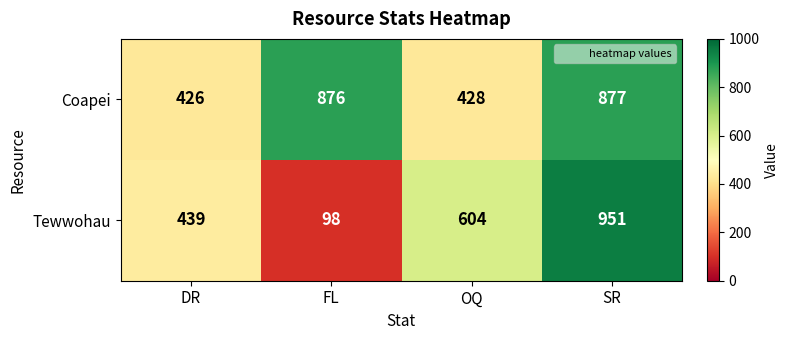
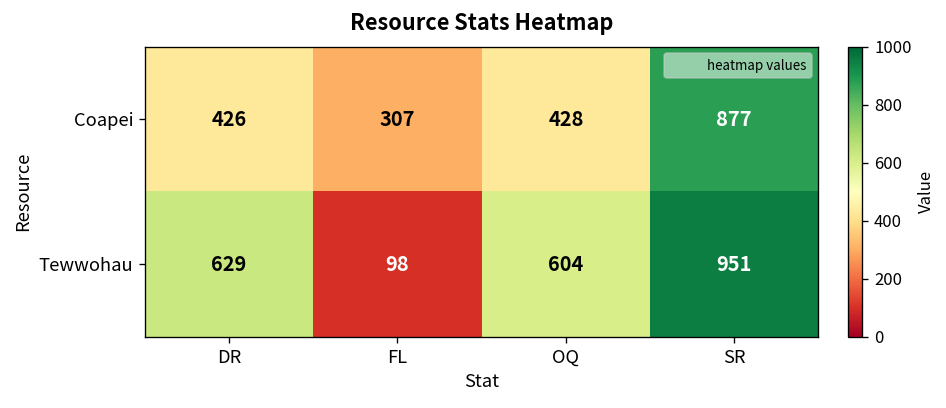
  {
    "Coapei": {
      "DR": 426,
-     "FL": 876,
+     "FL": 307,
      "OQ": 428,
      "SR": 877
    },
    "Tewwohau": {
-     "DR": 439,
+     "DR": 629,
      "FL": 98,
      "OQ": 604,
      "SR": 951
    }
  }
